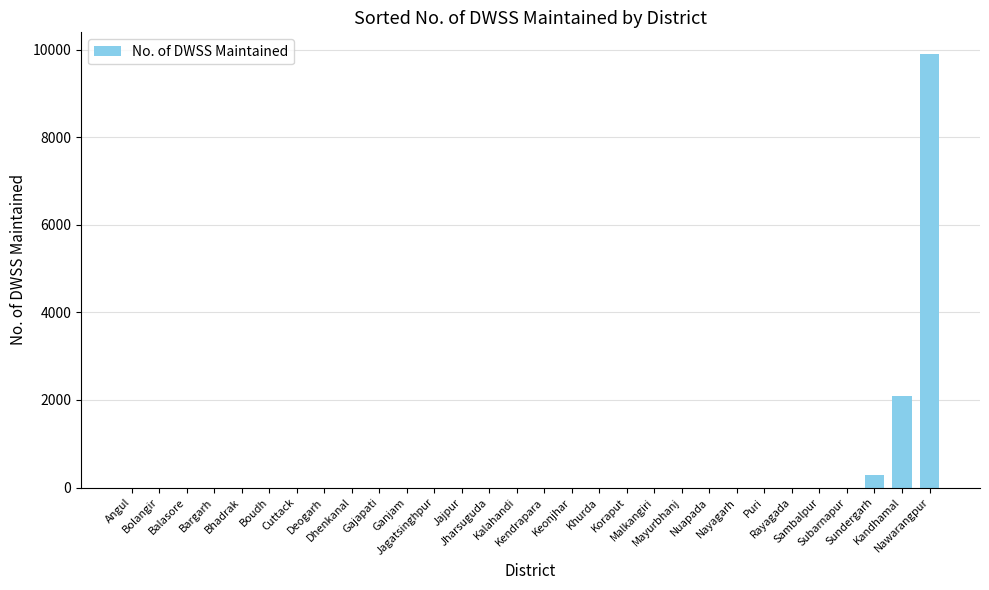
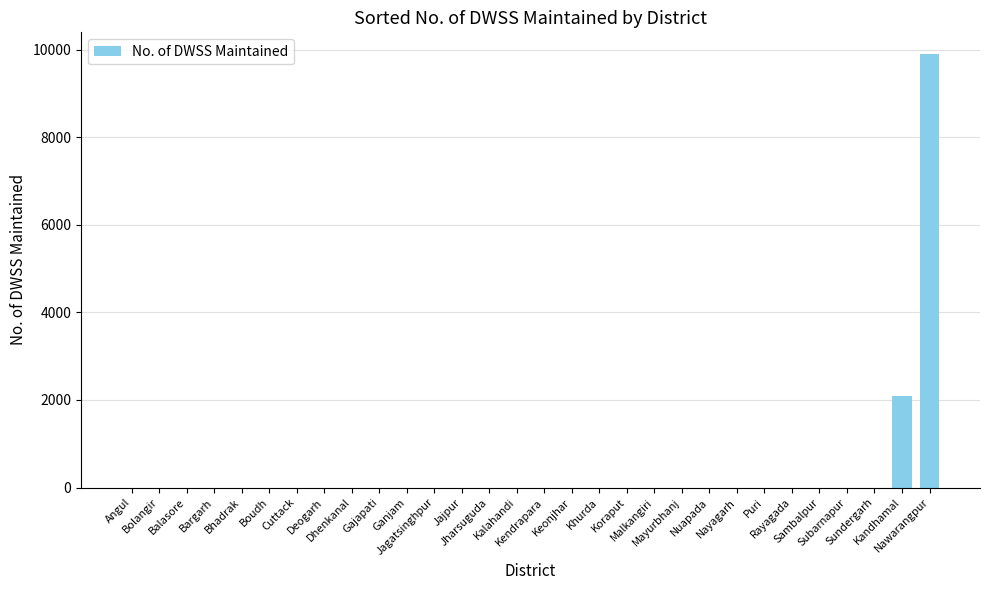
  {
    "Angul": 0,
    "Bolangir": 0,
    "Balasore": 0,
    "Bargarh": 0,
    "Bhadrak": 0,
    "Boudh": 0,
    "Cuttack": 0,
    "Deogarh": 0,
    "Dhenkanal": 0,
    "Gajapati": 0,
    "Ganjam": 0,
    "Jagatsinghpur": 0,
    "Jajpur": 0,
    "Jharsuguda": 0,
    "Kalahandi": 0,
    "Kendrapara": 0,
    "Keonjhar": 0,
    "Khurda": 0,
    "Koraput": 0,
    "Malkangiri": 0,
    "Mayurbhanj": 0,
    "Nuapada": 0,
    "Nayagarh": 0,
    "Puri": 0,
    "Rayagada": 0,
    "Sambalpur": 0,
    "Subarnapur": 0,
-   "Sundergarh": 300,
+   "Sundergarh": 0,
    "Kandhamal": 2100,
    "Nawarangpur": 9900
  }
